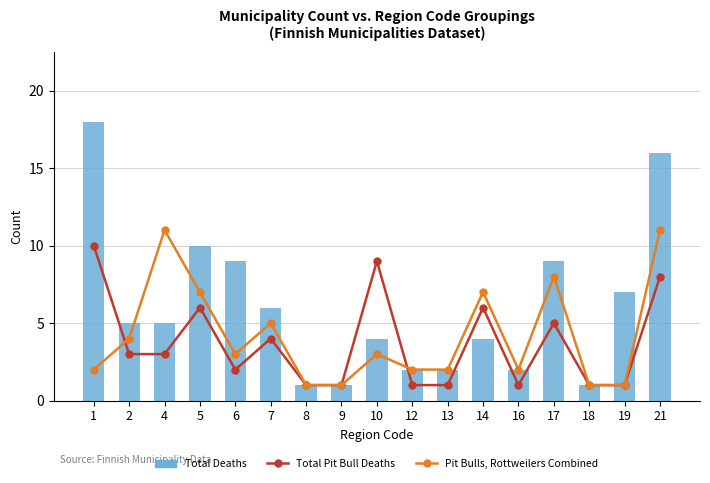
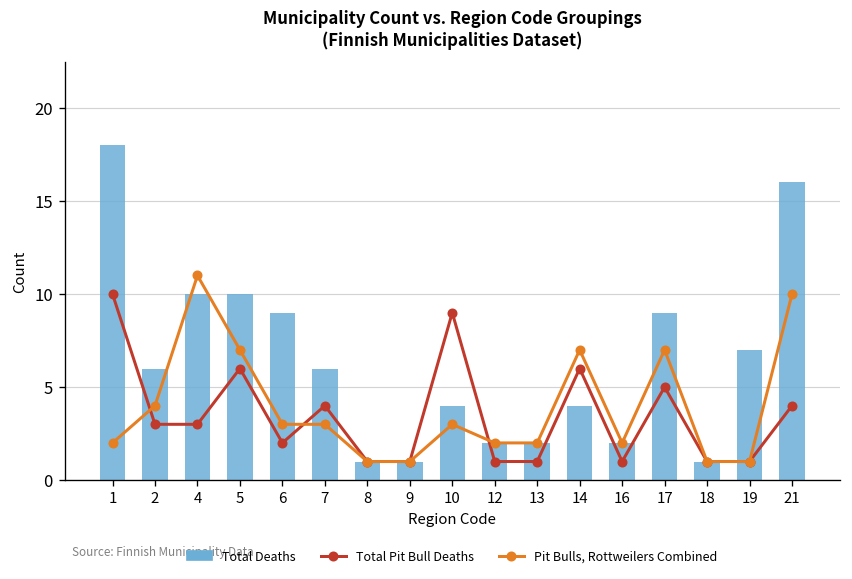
  {
    "Total Pit Bull Deaths": {
      "1": 10,
      "2": 3,
      "4": 3,
      "5": 6,
      "6": 2,
      "7": 4,
      "10": 9,
      "12": 1,
      "13": 1,
      "14": 6,
      "16": 1,
      "17": 5,
-     "21": 8
+     "21": 4
    },
    "Total Deaths": {
      "1": 18,
-     "2": 5,
-     "4": 5,
+     "2": 6,
+     "4": 10,
      "5": 10,
      "6": 9,
      "7": 6,
      "8": 1,
      "9": 1,
      "10": 4,
      "12": 2,
      "13": 2,
      "14": 4,
      "16": 2,
      "17": 9,
      "18": 1,
      "19": 7,
      "21": 16
    },
    "Pit Bulls, Rottweilers Combined": {
      "1": 2,
      "2": 4,
      "4": 11,
      "5": 7,
      "6": 3,
-     "7": 5,
+     "7": 3,
      "10": 3,
      "12": 2,
      "13": 2,
      "14": 7,
      "16": 2,
-     "17": 8,
-     "21": 11
+     "17": 7,
+     "21": 10
    }
  }
